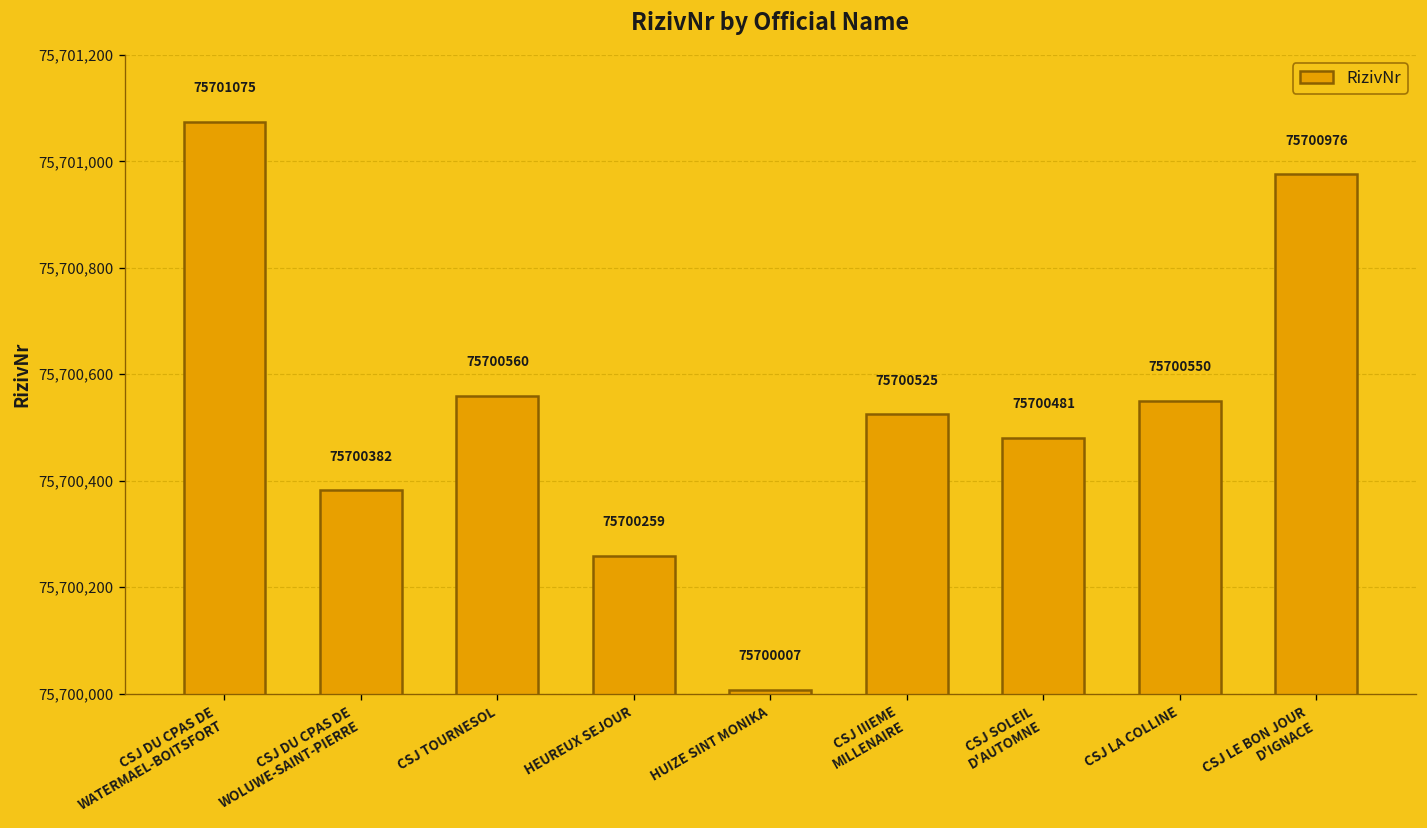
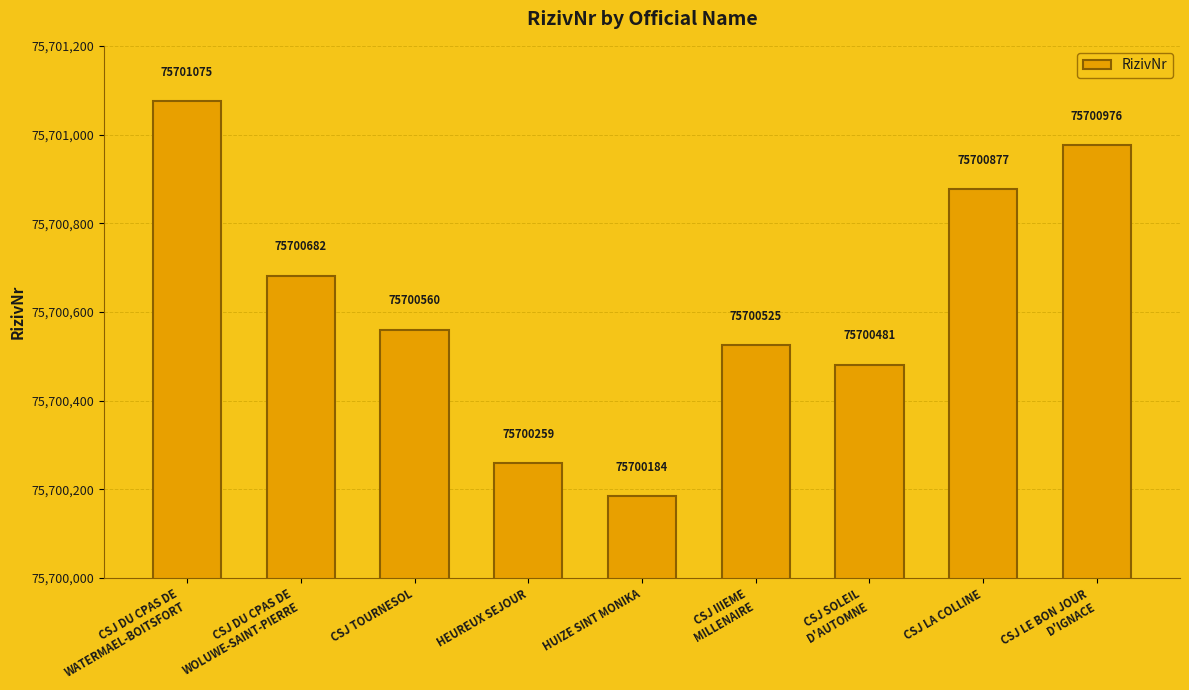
  {
    "CSJ DU CPAS DE WATERMAEL-BOITSFORT": 75701075,
-   "CSJ DU CPAS DE WOLUWE-SAINT-PIERRE": 75700382,
+   "CSJ DU CPAS DE WOLUWE-SAINT-PIERRE": 75700682,
    "CSJ TOURNESOL": 75700560,
    "HEUREUX SEJOUR": 75700259,
-   "HUIZE SINT MONIKA": 75700007,
+   "HUIZE SINT MONIKA": 75700184,
    "CSJ IIIEME MILLENAIRE": 75700525,
    "CSJ SOLEIL D'AUTOMNE": 75700481,
-   "CSJ LA COLLINE": 75700550,
+   "CSJ LA COLLINE": 75700877,
    "CSJ LE BON JOUR D'IGNACE": 75700976
  }
